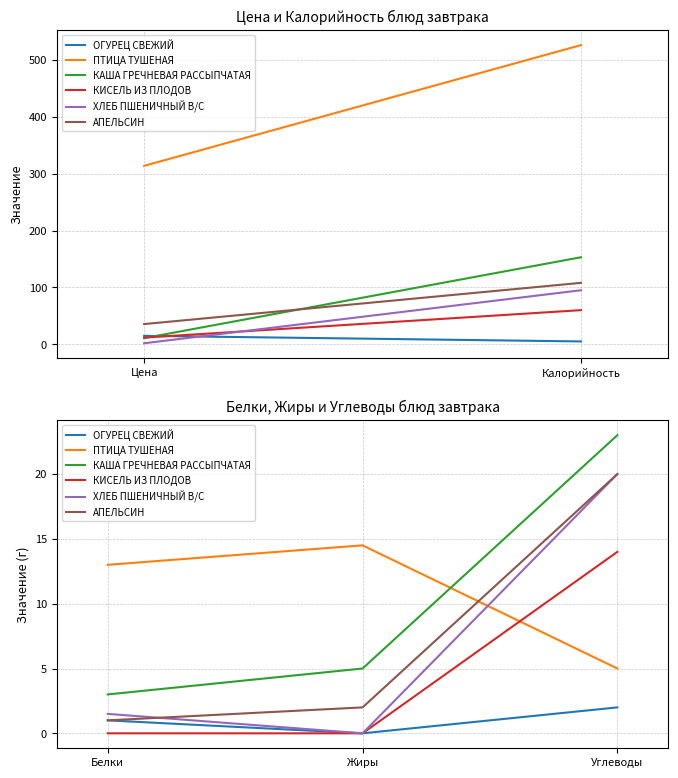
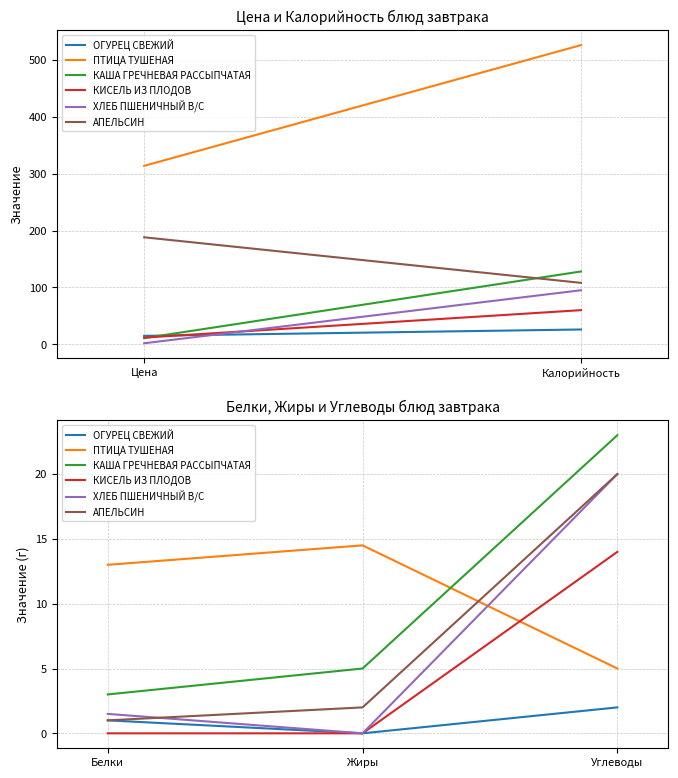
  {
    "Цена и Калорийность блюд завтрака": {
      "ОГУРЕЦ СВЕЖИЙ": {
-       "Калорийность": 10
+       "Калорийность": 30
      },
      "ПТИЦА ТУШЕНАЯ": {
        "Цена": 310,
        "Калорийность": 530
      },
      "КАША ГРЕЧНЕВАЯ РАССЫПЧАТАЯ": {
-       "Калорийность": 150
+       "Калорийность": 130
      },
      "КИСЕЛЬ ИЗ ПЛОДОВ": {
        "Калорийность": 60
      },
      "ХЛЕБ ПШЕНИЧНЫЙ В/С": {
        "Цена": 0,
        "Калорийность": 100
      },
      "АПЕЛЬСИН": {
-       "Цена": 40,
+       "Цена": 190,
        "Калорийность": 110
      }
    },
    "Белки, Жиры и Углеводы блюд завтрака": {
      "ОГУРЕЦ СВЕЖИЙ": {
        "Углеводы": 2.0
      },
      "ПТИЦА ТУШЕНАЯ": {
        "Белки": 13.0,
        "Жиры": 14.5,
        "Углеводы": 5.0
      },
      "КАША ГРЕЧНЕВАЯ РАССЫПЧАТАЯ": {
        "Белки": 3.0,
        "Жиры": 5.0,
        "Углеводы": 23.0
      },
      "КИСЕЛЬ ИЗ ПЛОДОВ": {
        "Белки": 0.0,
        "Углеводы": 14.0
      },
      "ХЛЕБ ПШЕНИЧНЫЙ В/С": {
        "Белки": 1.5
      },
      "АПЕЛЬСИН": {
        "Жиры": 2.0
      }
    }
  }
